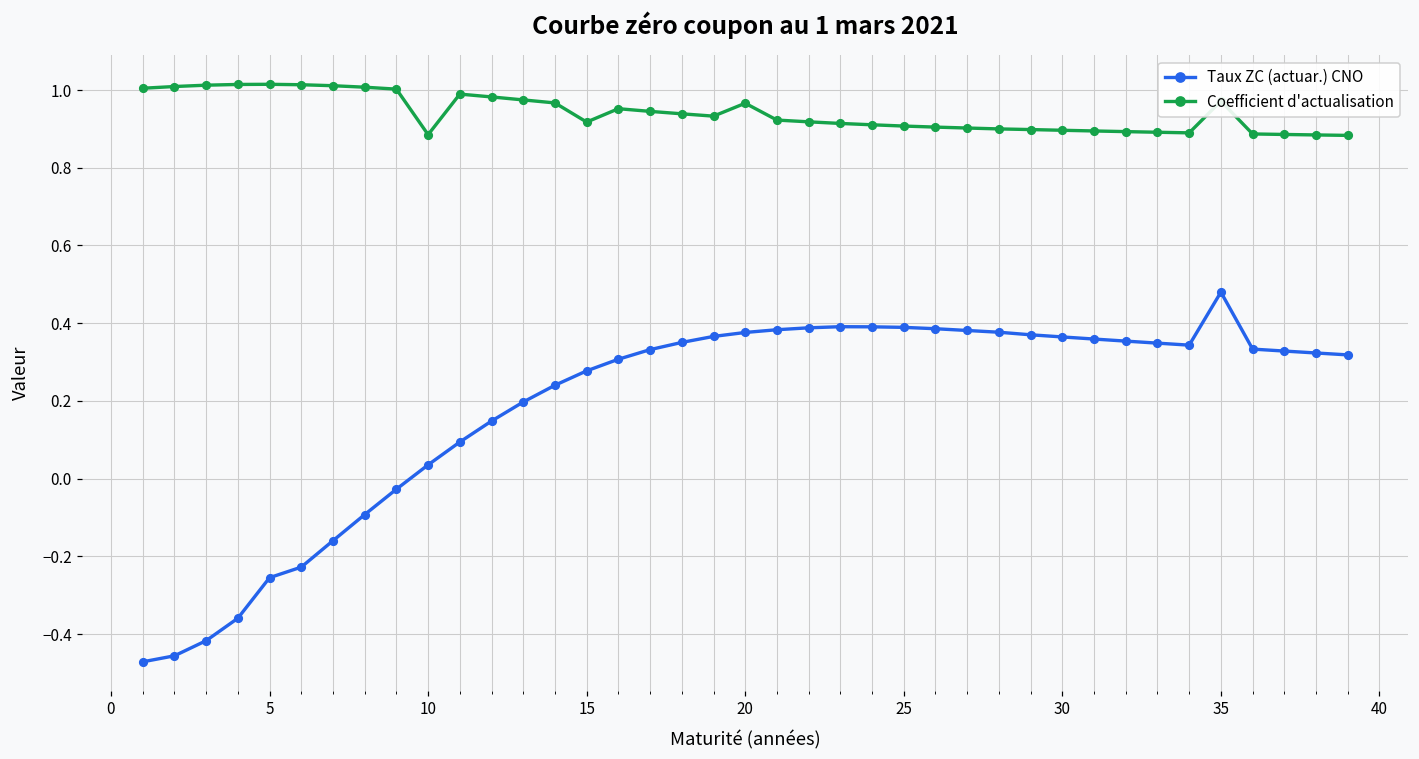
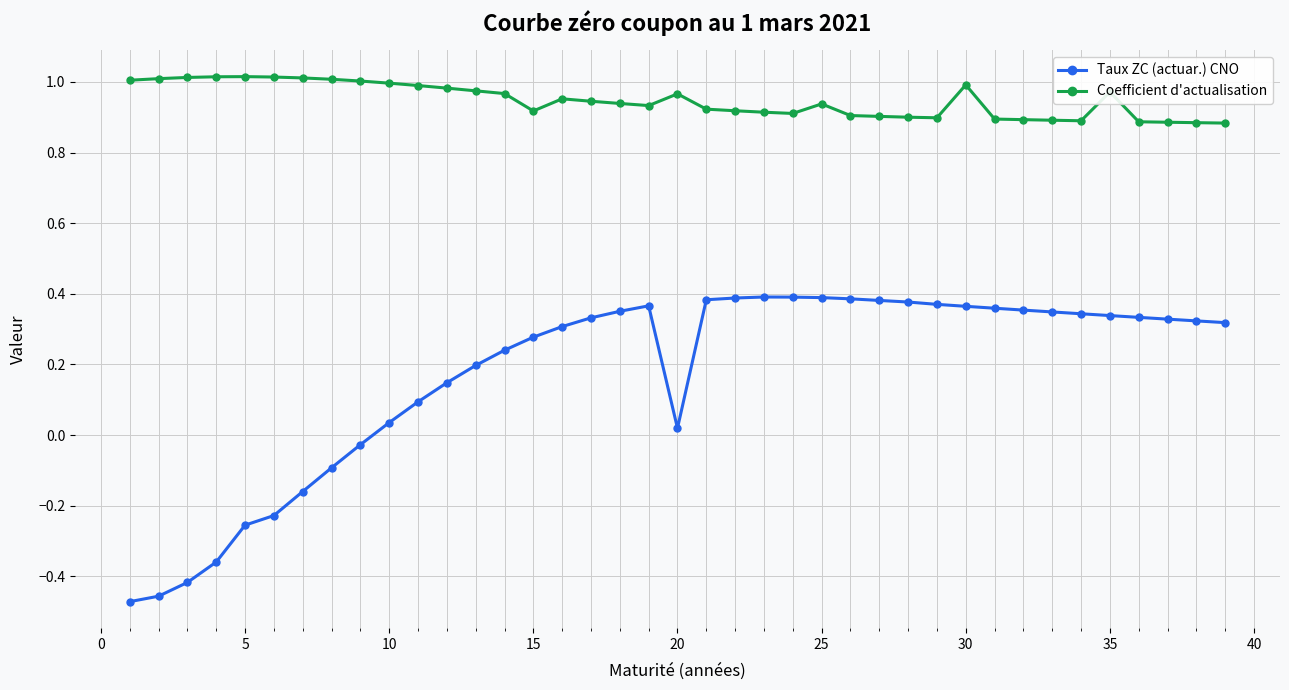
  {
    "Taux ZC (actuar.) CNO": {
      "5": -0.25,
      "10": 0.04,
      "15": 0.28,
-     "20": 0.38,
+     "20": 0.02,
      "25": 0.39,
      "30": 0.36,
-     "35": 0.48
+     "35": 0.34
    },
    "Coefficient d'actualisation": {
      "5": 1.01,
-     "10": 0.89,
+     "10": 1.00,
      "15": 0.92,
      "20": 0.97,
-     "25": 0.91,
-     "30": 0.90
+     "25": 0.94,
+     "30": 0.99
    }
  }
